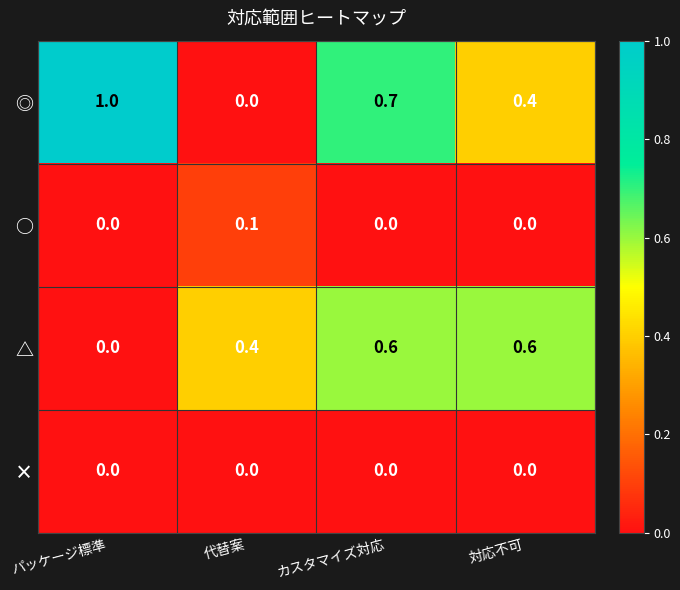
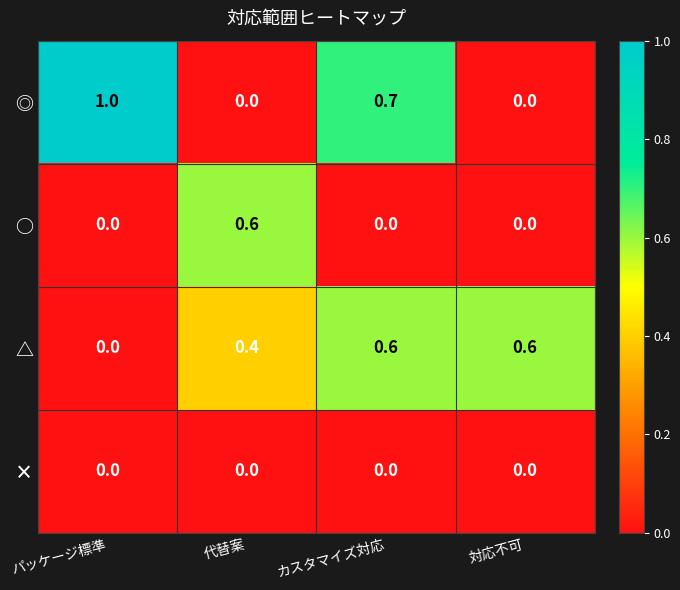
  {
    "◎": {
      "パッケージ標準": 1.0,
      "代替案": 0.0,
      "カスタマイズ対応": 0.7,
-     "対応不可": 0.4
+     "対応不可": 0.0
    },
    "○": {
      "パッケージ標準": 0.0,
-     "代替案": 0.1,
+     "代替案": 0.6,
      "カスタマイズ対応": 0.0,
      "対応不可": 0.0
    },
    "△": {
      "パッケージ標準": 0.0,
      "代替案": 0.4,
      "カスタマイズ対応": 0.6,
      "対応不可": 0.6
    },
    "×": {
      "パッケージ標準": 0.0,
      "代替案": 0.0,
      "カスタマイズ対応": 0.0,
      "対応不可": 0.0
    }
  }
